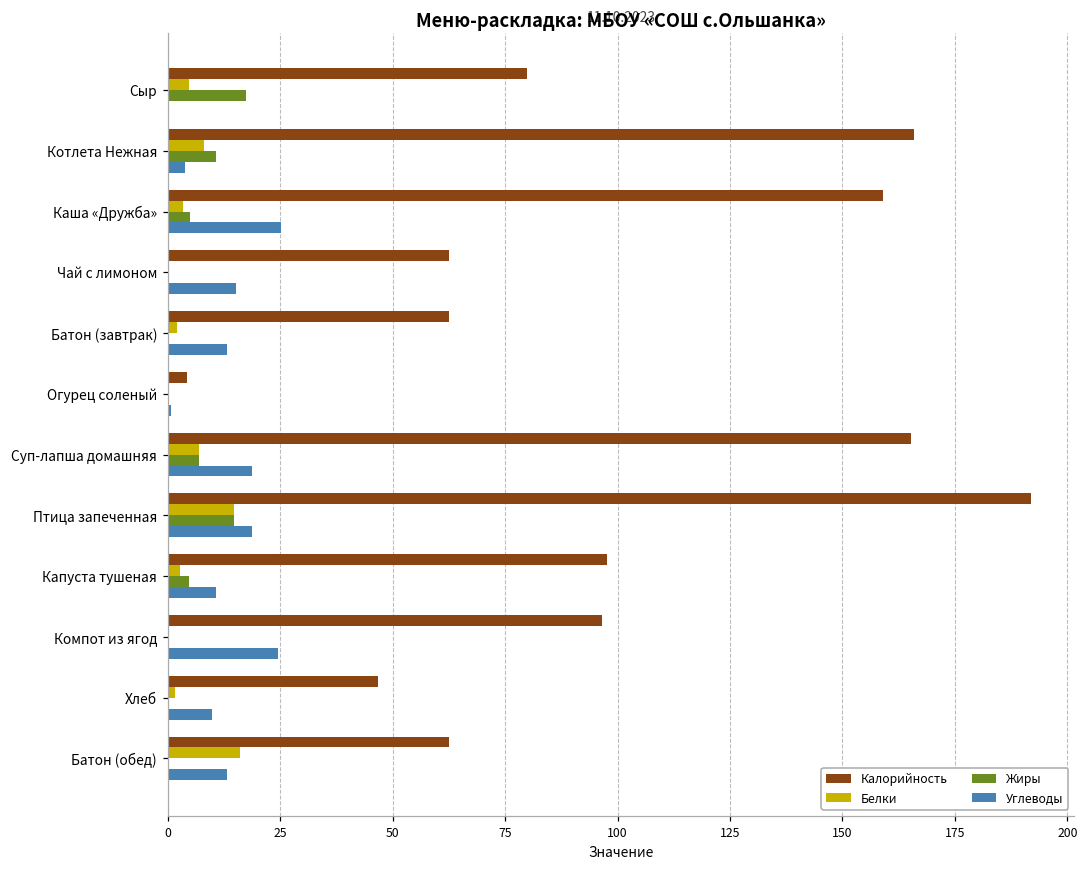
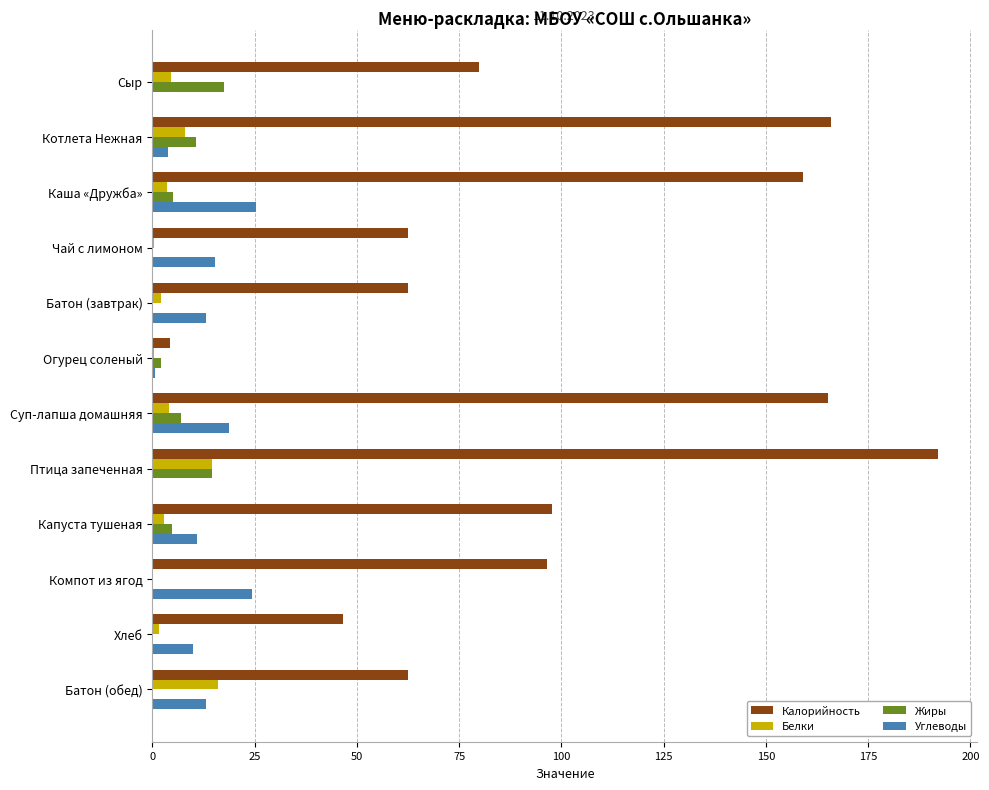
  {
    "Калорийность": {
      "Сыр": 80,
      "Котлета Нежная": 166,
      "Каша «Дружба»": 159,
      "Чай с лимоном": 62,
      "Батон (завтрак)": 63,
      "Огурец соленый": 4,
      "Суп-лапша домашняя": 165,
      "Птица запеченная": 192,
      "Капуста тушеная": 98,
      "Компот из ягод": 97,
      "Хлеб": 47,
      "Батон (обед)": 63
    },
    "Белки": {
      "Сыр": 5,
      "Котлета Нежная": 8,
      "Каша «Дружба»": 3,
      "Батон (завтрак)": 2,
-     "Суп-лапша домашняя": 7,
+     "Суп-лапша домашняя": 4,
      "Птица запеченная": 15,
      "Капуста тушеная": 3,
      "Хлеб": 2,
      "Батон (обед)": 16
    },
    "Жиры": {
      "Сыр": 17,
      "Котлета Нежная": 11,
      "Каша «Дружба»": 5,
      "Чай с лимоном": 0,
-     "Огурец соленый": 0,
+     "Огурец соленый": 2,
      "Суп-лапша домашняя": 7,
      "Птица запеченная": 15,
      "Капуста тушеная": 5,
      "Компот из ягод": 0
    },
    "Углеводы": {
      "Котлета Нежная": 4,
      "Каша «Дружба»": 25,
      "Чай с лимоном": 15,
      "Батон (завтрак)": 13,
      "Огурец соленый": 1,
      "Суп-лапша домашняя": 19,
-     "Птица запеченная": 19,
+     "Птица запеченная": 0,
      "Капуста тушеная": 11,
      "Компот из ягод": 24,
      "Хлеб": 10,
      "Батон (обед)": 13
    }
  }
